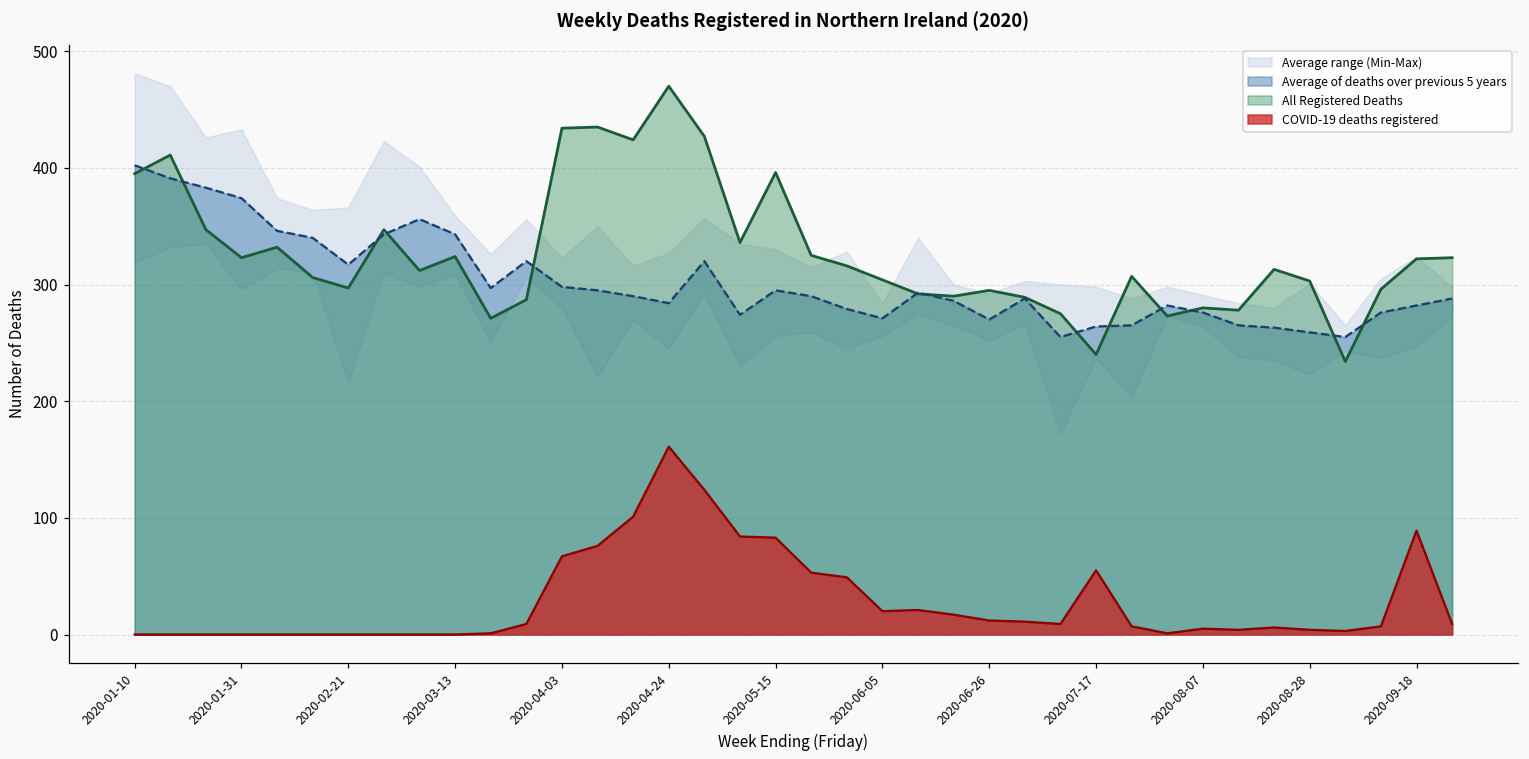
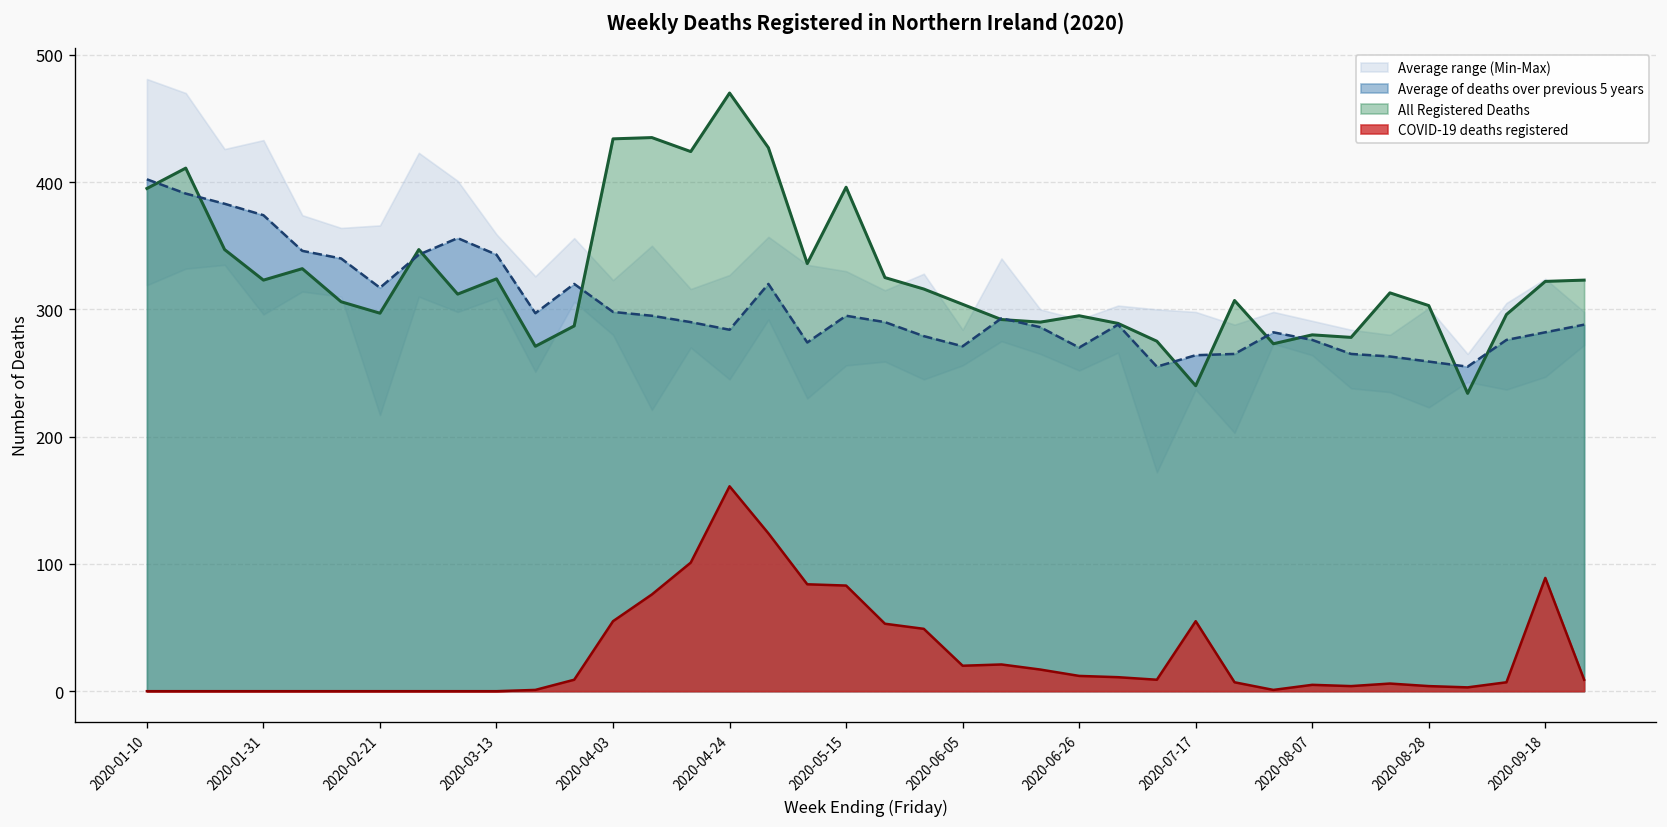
  {
    "COVID-19 deaths registered": {
      "2020-01-10": 0,
      "2020-01-31": 0,
      "2020-02-21": 0,
      "2020-03-13": 0,
-     "2020-04-03": 67,
+     "2020-04-03": 55,
      "2020-04-24": 161,
      "2020-05-15": 83,
      "2020-06-05": 20,
      "2020-06-26": 12,
      "2020-07-17": 55,
      "2020-08-07": 5,
      "2020-08-28": 4,
      "2020-09-18": 89
    }
  }
